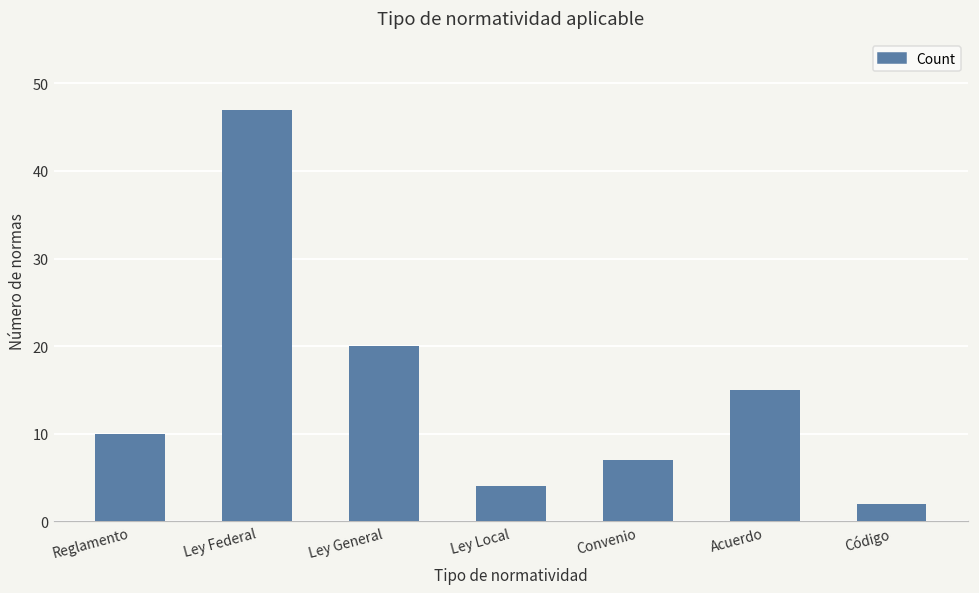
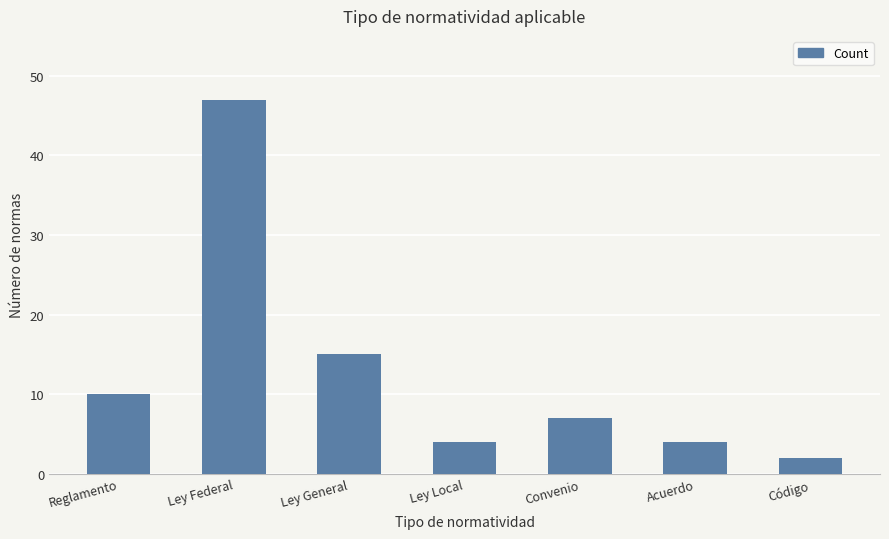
  {
    "Reglamento": 10,
    "Ley Federal": 47,
-   "Ley General": 20,
+   "Ley General": 15,
    "Ley Local": 4,
    "Convenio": 7,
-   "Acuerdo": 15,
+   "Acuerdo": 4,
    "Código": 2
  }
